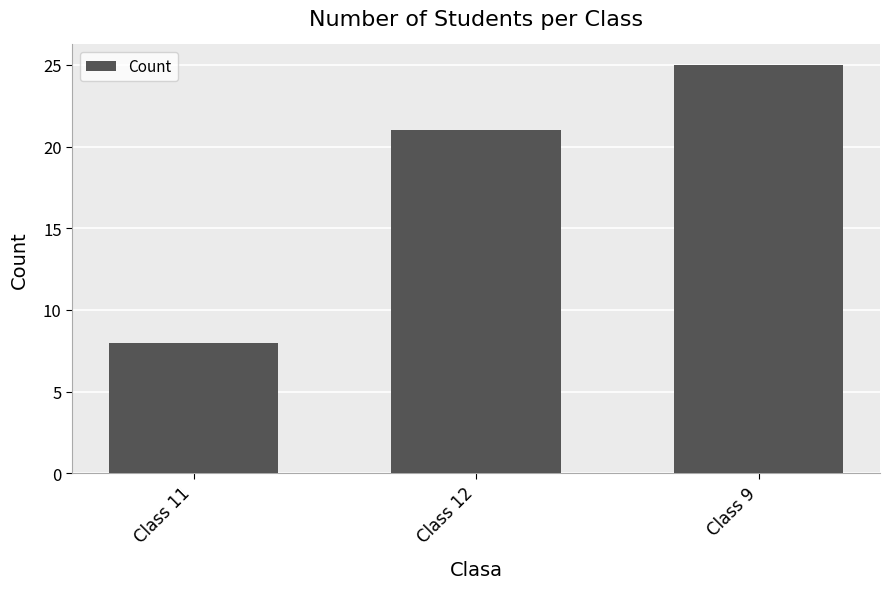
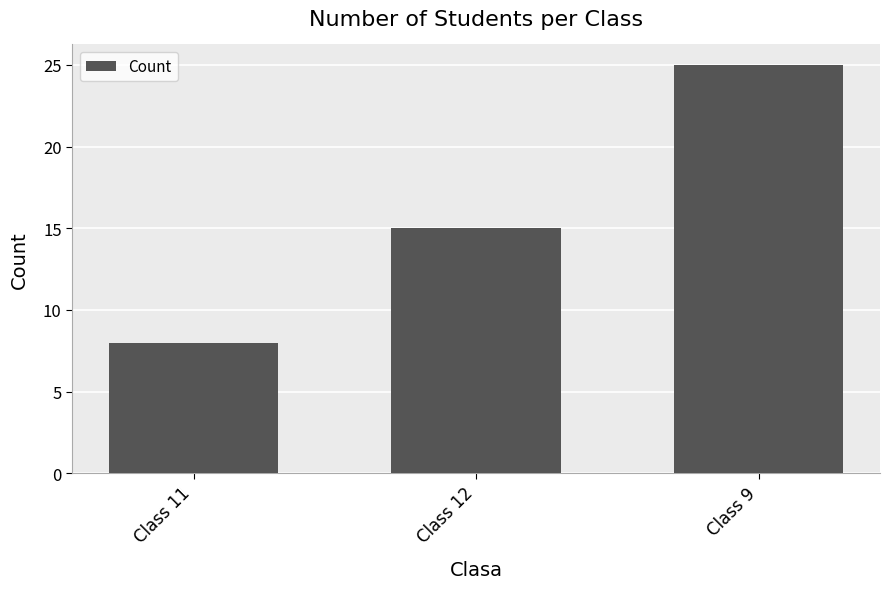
  {
    "Class 11": 8,
-   "Class 12": 21,
+   "Class 12": 15,
    "Class 9": 25
  }
